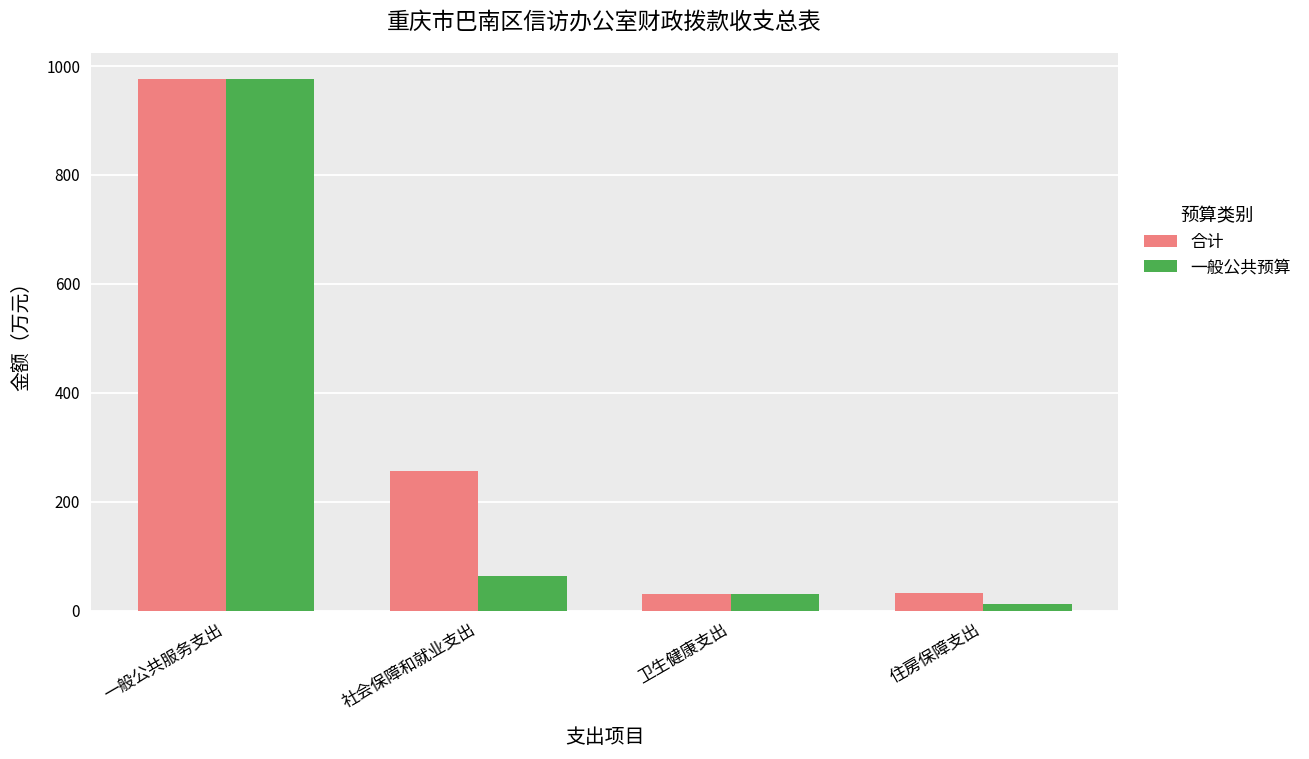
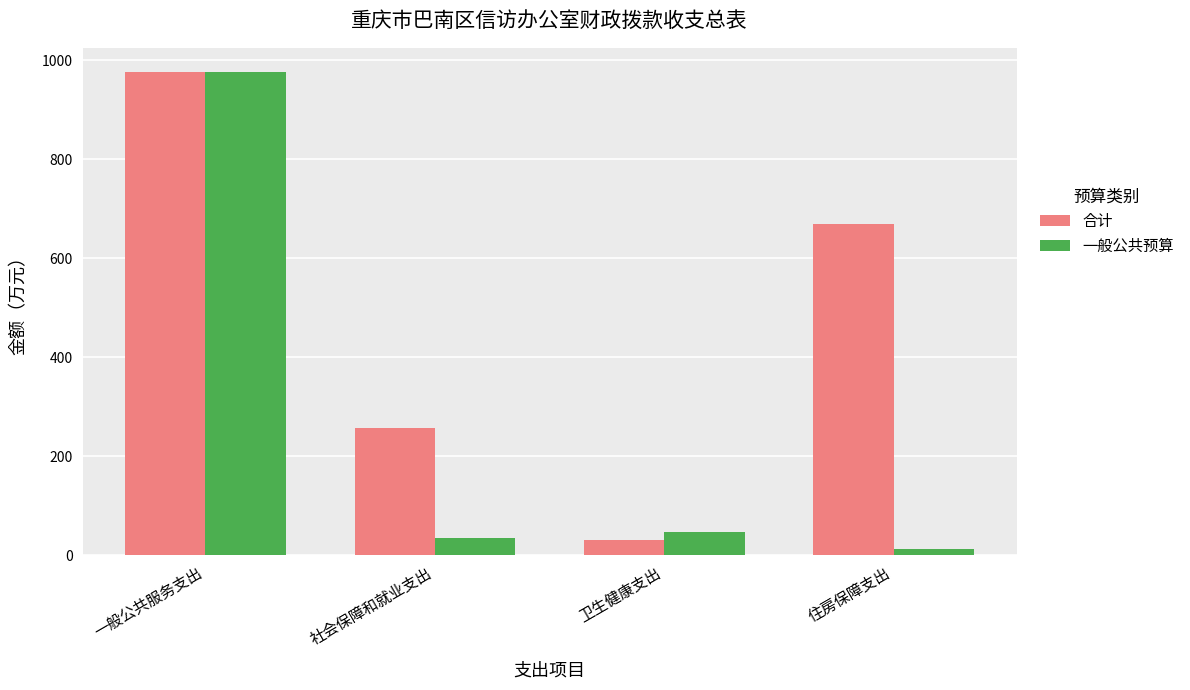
  {
    "合计": {
      "一般公共服务支出": 980,
      "社会保障和就业支出": 260,
      "卫生健康支出": 30,
-     "住房保障支出": 30
+     "住房保障支出": 670
    },
    "一般公共预算": {
      "一般公共服务支出": 980,
-     "社会保障和就业支出": 60,
-     "卫生健康支出": 30,
+     "社会保障和就业支出": 30,
+     "卫生健康支出": 50,
      "住房保障支出": 10
    }
  }
